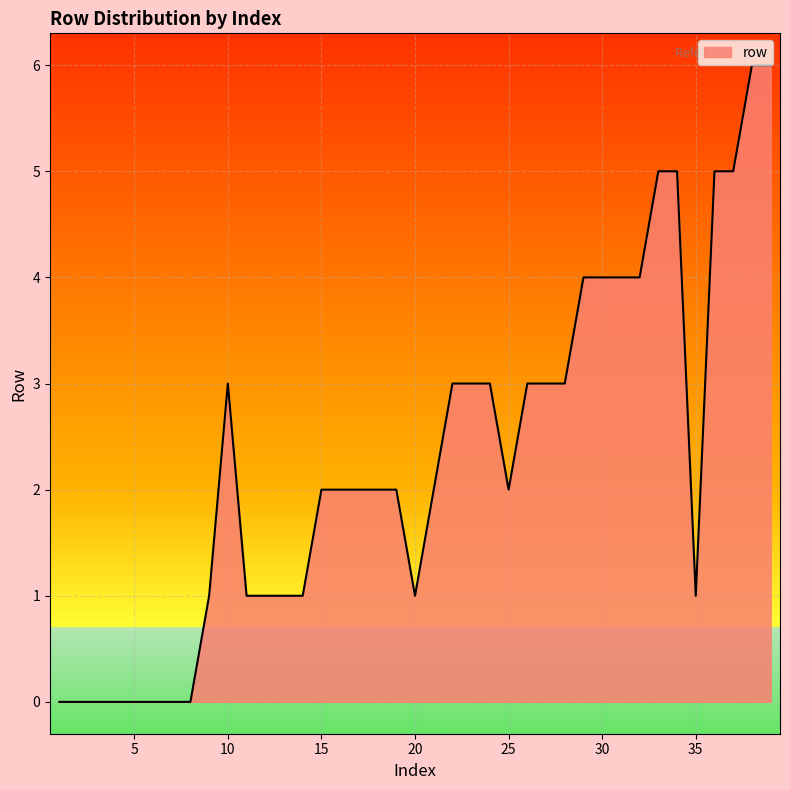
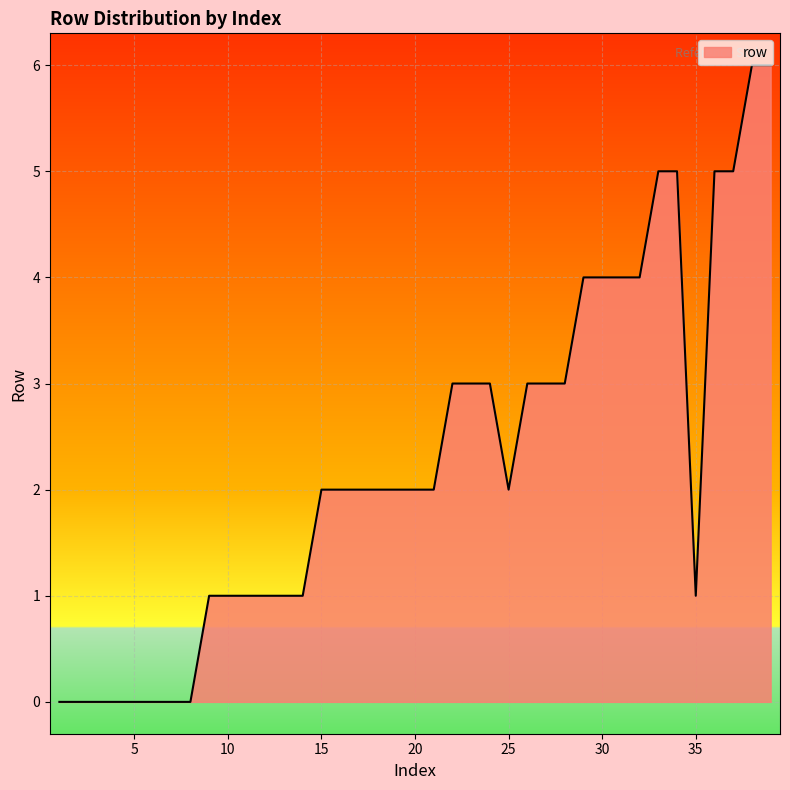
  {
    "5": 0,
-   "10": 3,
+   "10": 1,
    "15": 2,
-   "20": 1,
+   "20": 2,
    "25": 2,
    "30": 4,
    "35": 1
  }
